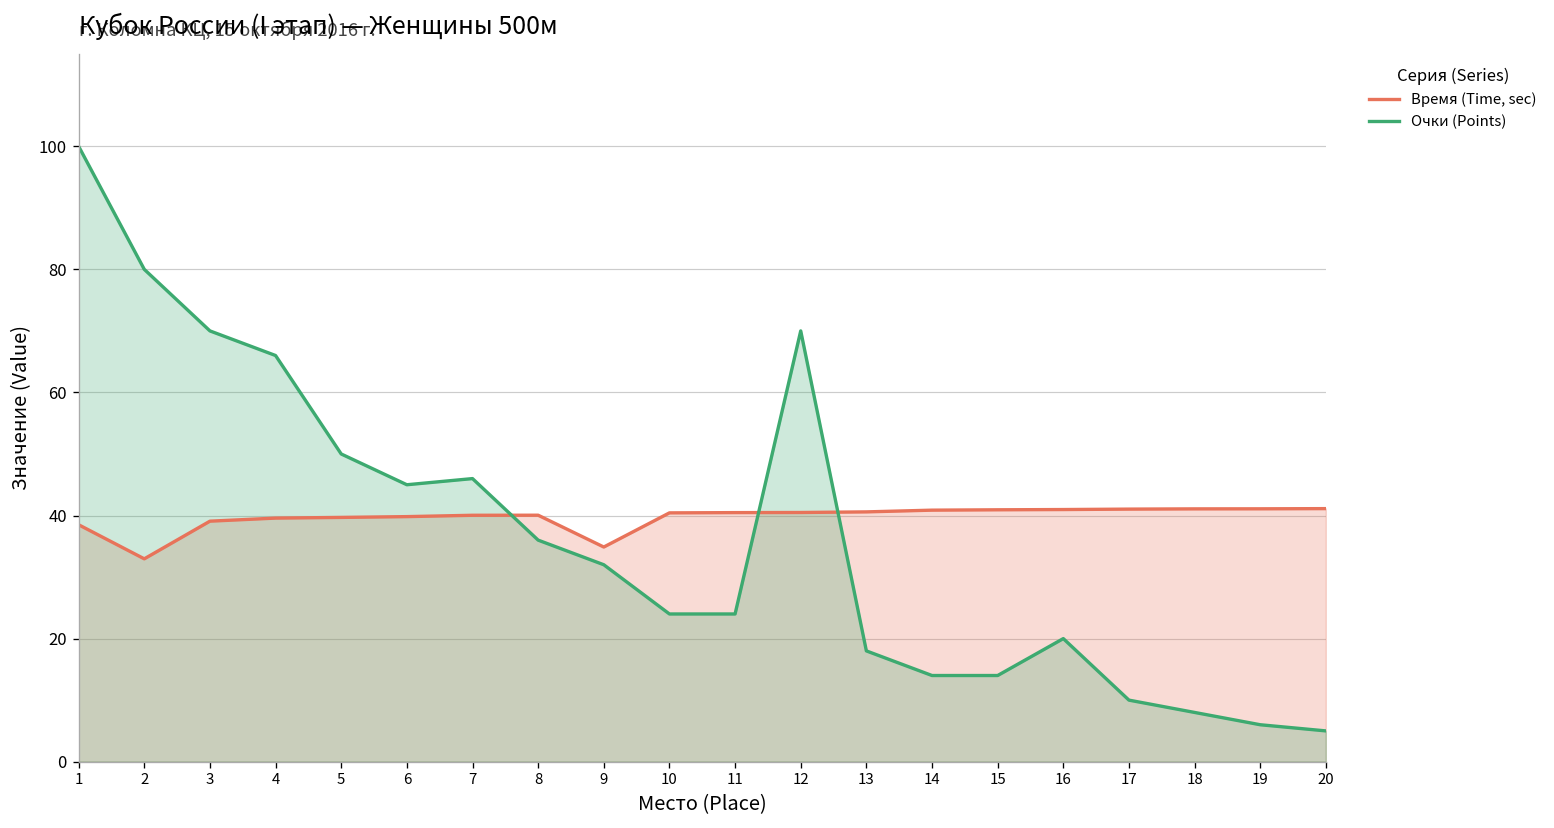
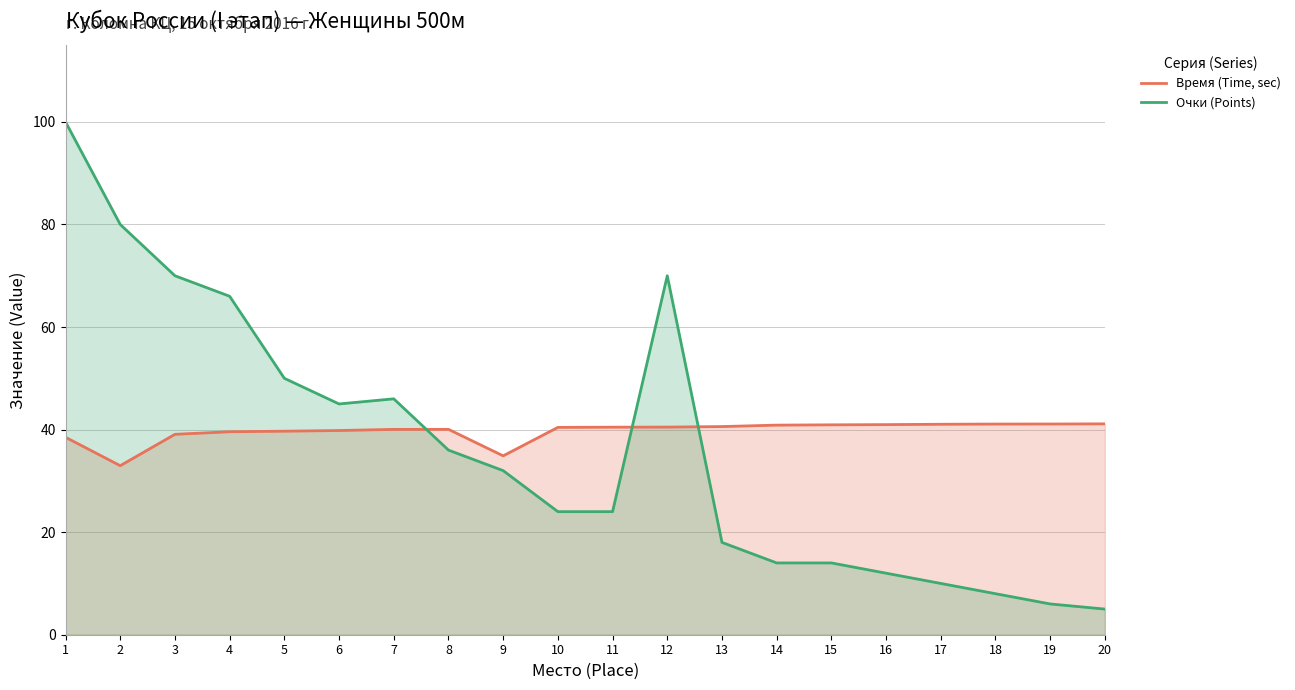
  {
    "Время (Time, sec)": {
      "1": 39,
      "2": 33,
      "3": 39,
      "4": 40,
      "5": 40,
      "6": 40,
      "7": 40,
      "8": 40,
      "9": 35,
      "10": 40,
      "11": 40,
      "12": 40,
      "13": 41,
      "14": 41,
      "15": 41,
      "16": 41,
      "17": 41,
      "18": 41,
      "19": 41,
      "20": 41
    },
    "Очки (Points)": {
      "1": 100,
      "2": 80,
      "3": 70,
      "4": 66,
      "5": 50,
      "6": 45,
      "7": 46,
      "8": 36,
      "9": 32,
      "10": 24,
      "11": 24,
      "12": 70,
      "13": 18,
      "14": 14,
      "15": 14,
-     "16": 20,
+     "16": 12,
      "17": 10,
      "18": 8,
      "19": 6,
      "20": 5
    }
  }
